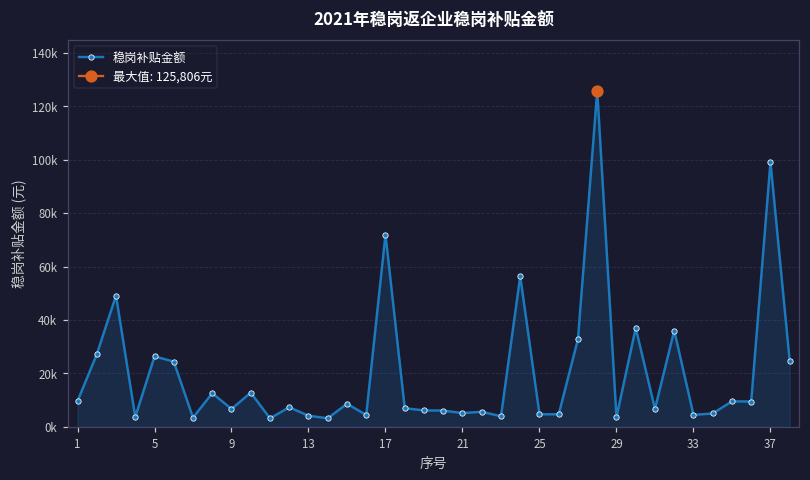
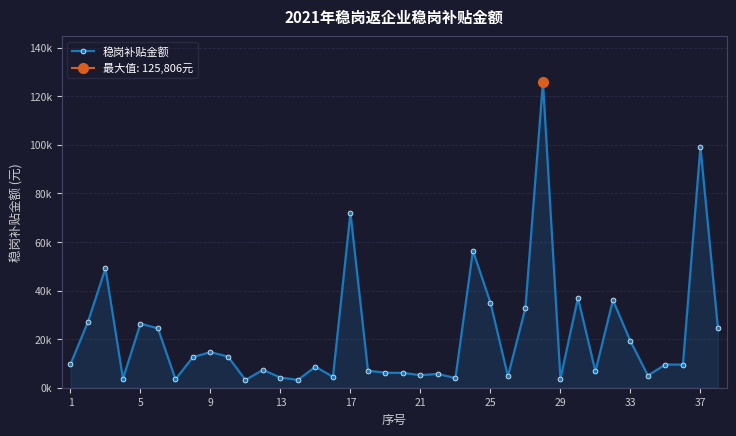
  {
    "稳岗补贴金额": {
      "1": 10000,
      "5": 26000,
-     "9": 7000,
+     "9": 15000,
      "13": 4000,
      "17": 72000,
      "21": 5000,
-     "25": 5000,
+     "25": 35000,
      "29": 4000,
-     "33": 5000,
+     "33": 19000,
      "37": 99000
    }
  }
